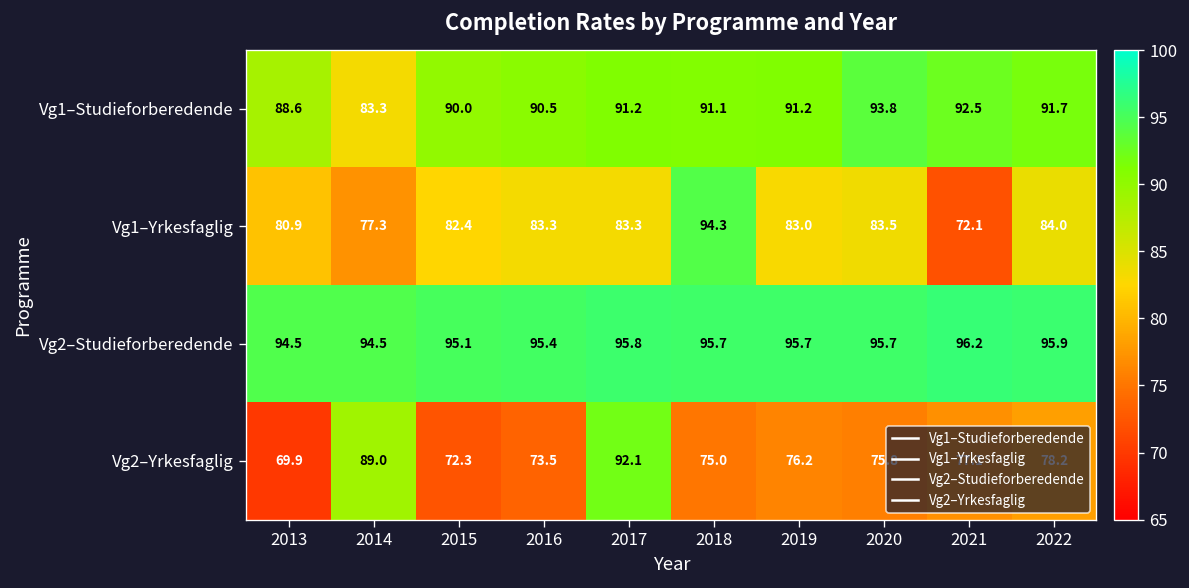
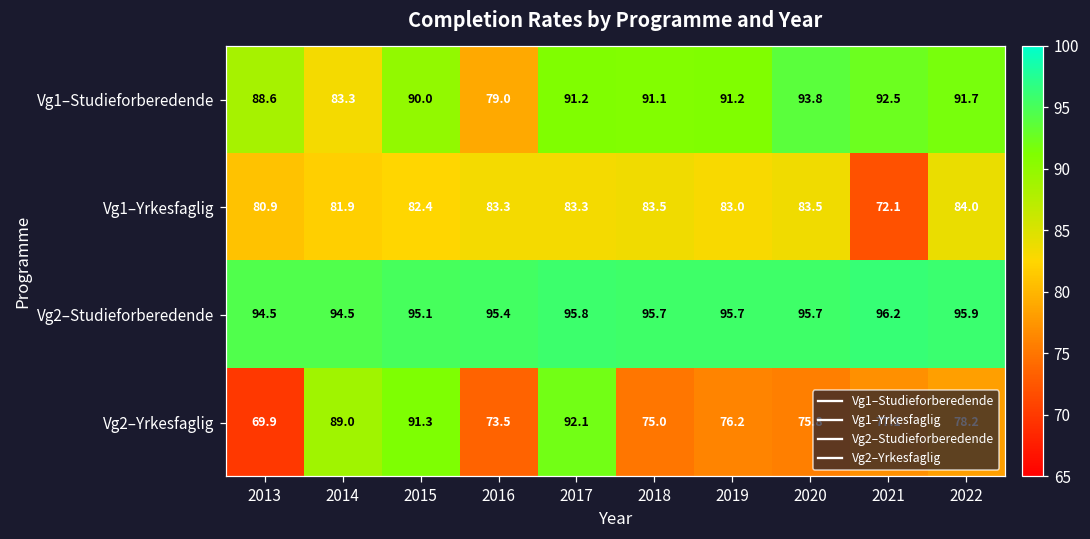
  {
    "Vg1–Studieforberedende": {
      "2013": 88.6,
      "2014": 83.3,
      "2015": 90.0,
-     "2016": 90.5,
+     "2016": 79.0,
      "2017": 91.2,
      "2018": 91.1,
      "2019": 91.2,
      "2020": 93.8,
      "2021": 92.5,
      "2022": 91.7
    },
    "Vg1–Yrkesfaglig": {
      "2013": 80.9,
-     "2014": 77.3,
+     "2014": 81.9,
      "2015": 82.4,
      "2016": 83.3,
      "2017": 83.3,
-     "2018": 94.3,
+     "2018": 83.5,
      "2019": 83.0,
      "2020": 83.5,
      "2021": 72.1,
      "2022": 84.0
    },
    "Vg2–Studieforberedende": {
      "2013": 94.5,
      "2014": 94.5,
      "2015": 95.1,
      "2016": 95.4,
      "2017": 95.8,
      "2018": 95.7,
      "2019": 95.7,
      "2020": 95.7,
      "2021": 96.2,
      "2022": 95.9
    },
    "Vg2–Yrkesfaglig": {
      "2013": 69.9,
      "2014": 89.0,
-     "2015": 72.3,
+     "2015": 91.3,
      "2016": 73.5,
      "2017": 92.1,
      "2018": 75.0,
      "2019": 76.2
    }
  }
